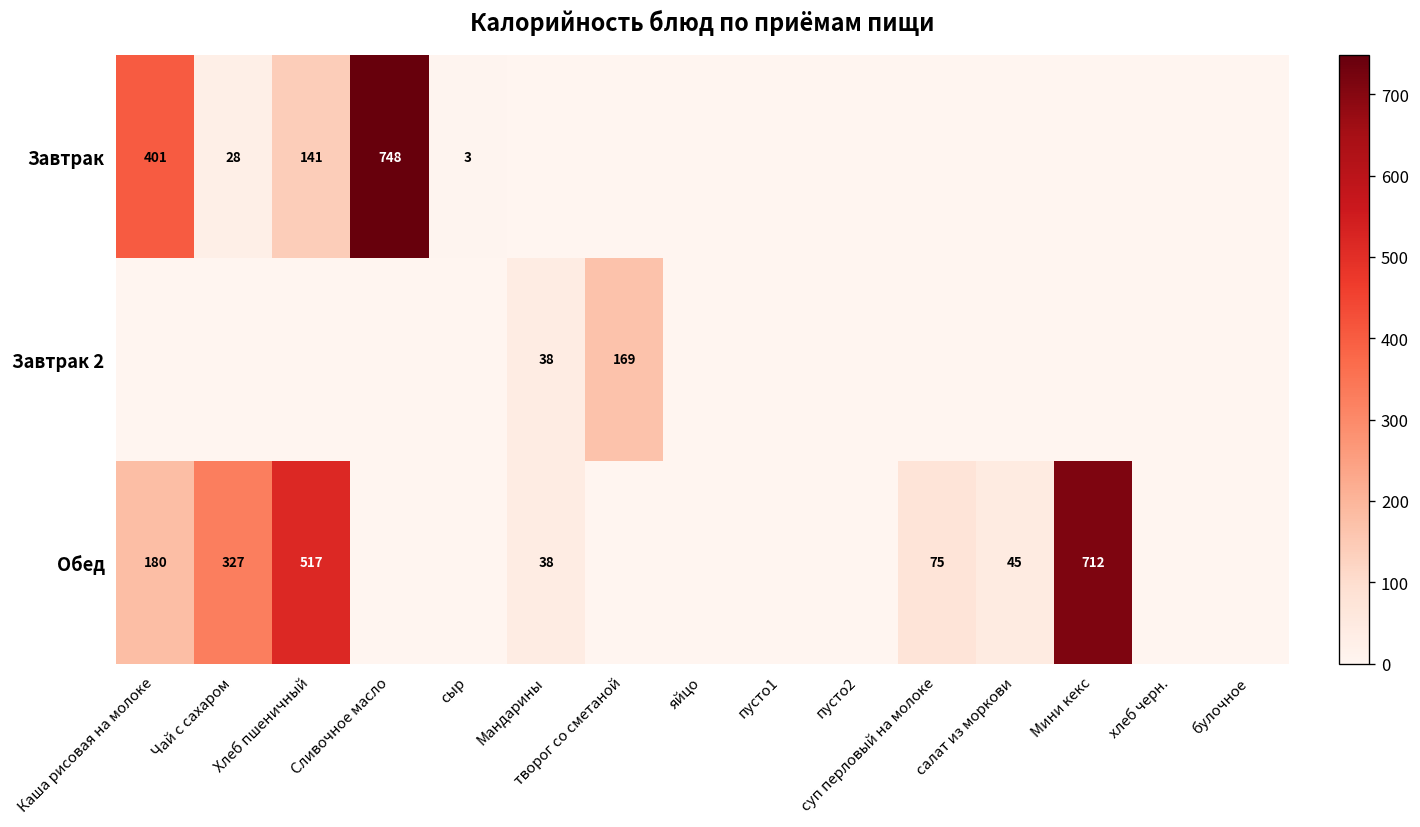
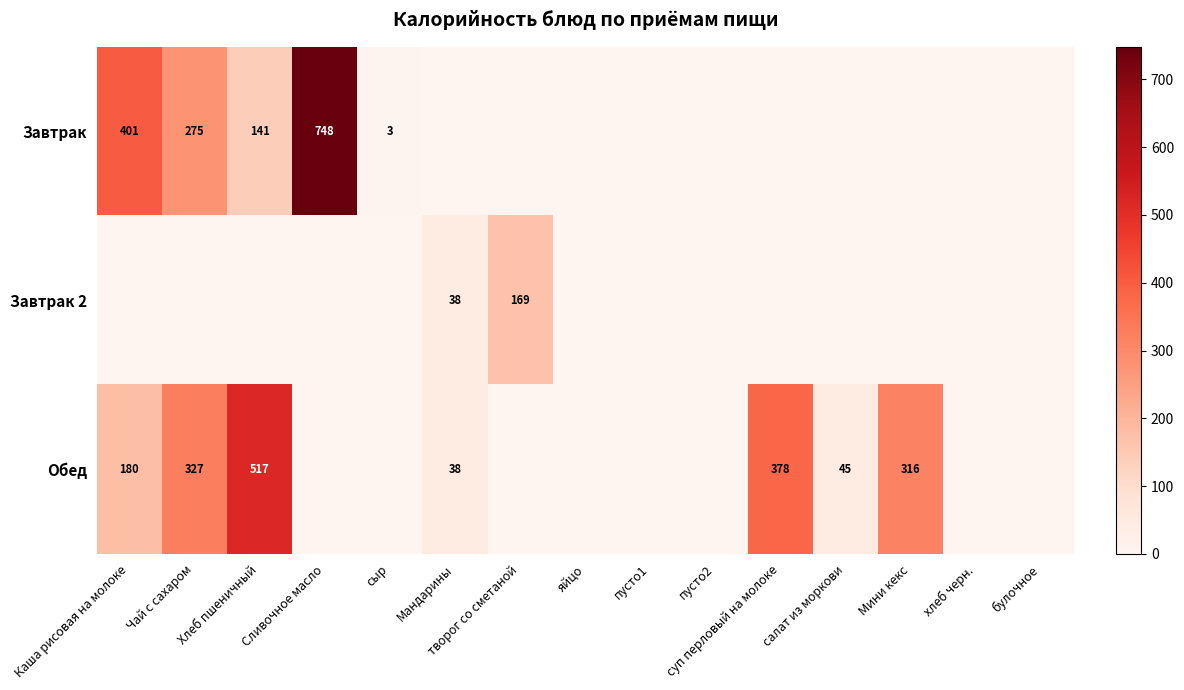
  {
    "Завтрак": {
      "Каша рисовая на молоке": 401,
-     "Чай с сахаром": 28,
+     "Чай с сахаром": 275,
      "Хлеб пшеничный": 141,
      "Сливочное масло": 748,
      "сыр": 3
    },
    "Завтрак 2": {
      "Мандарины": 38,
      "творог со сметаной": 169
    },
    "Обед": {
      "Каша рисовая на молоке": 180,
      "Чай с сахаром": 327,
      "Хлеб пшеничный": 517,
      "Мандарины": 38,
-     "суп перловый на молоке": 75,
+     "суп перловый на молоке": 378,
      "салат из моркови": 45,
-     "Мини кекс": 712
+     "Мини кекс": 316
    }
  }
